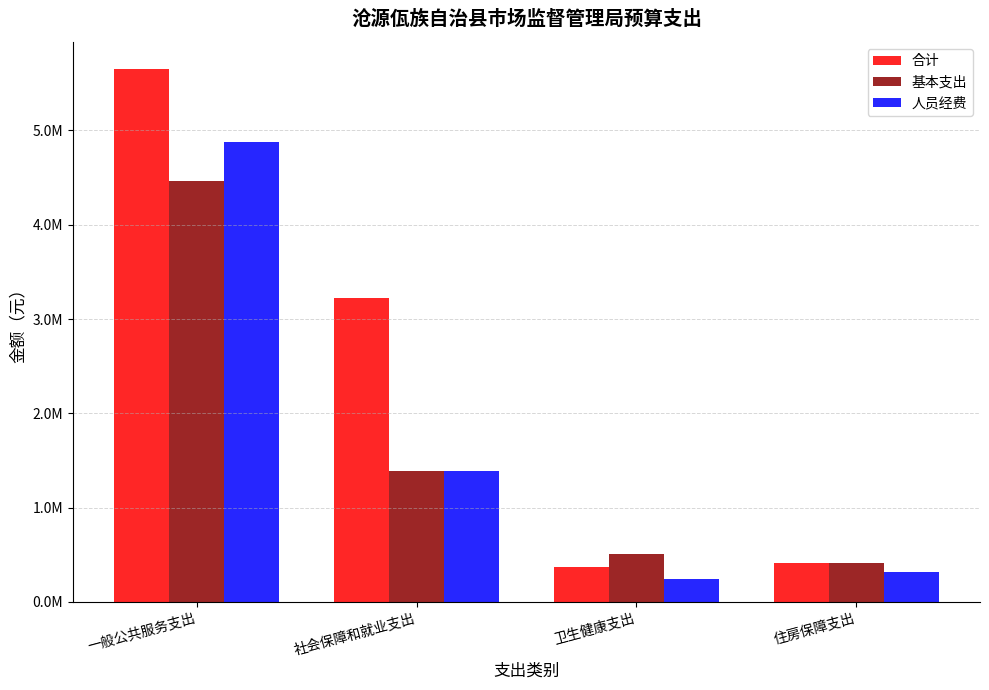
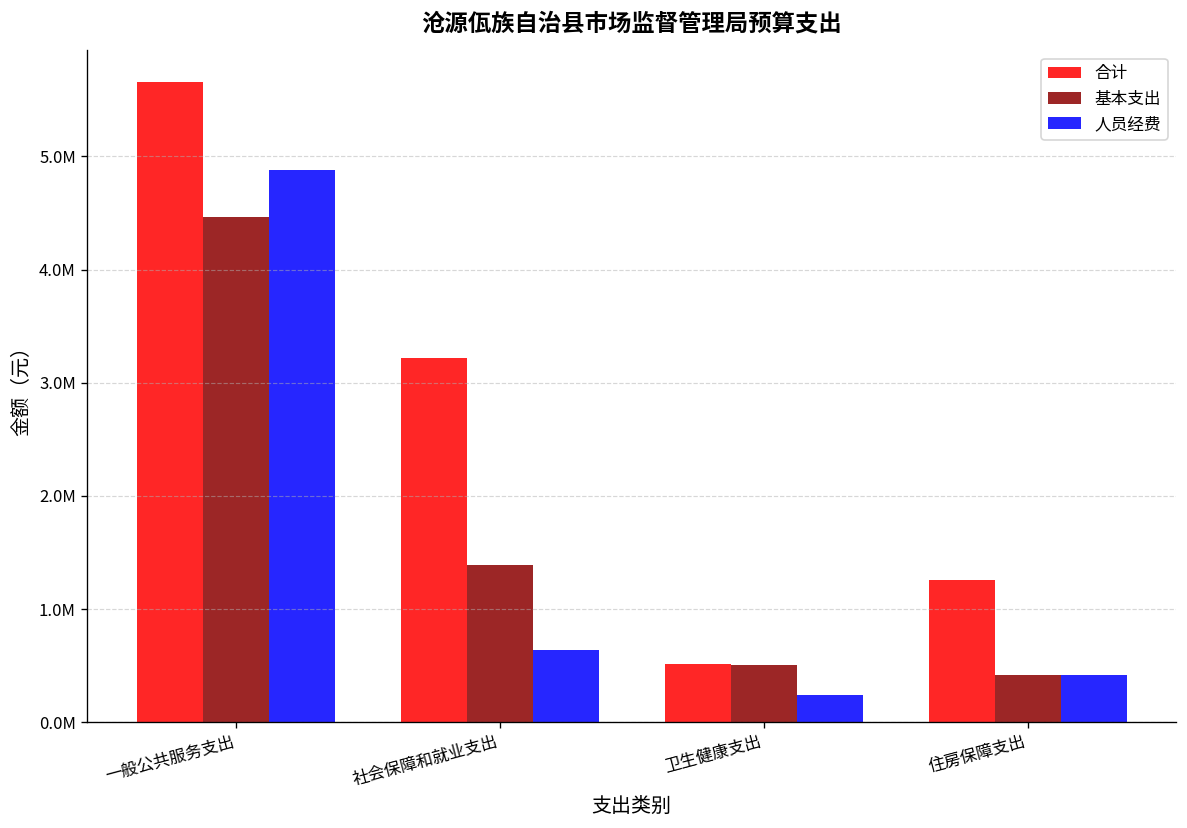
  {
    "合计": {
      "一般公共服务支出": 5700000,
      "社会保障和就业支出": 3200000,
-     "卫生健康支出": 400000,
-     "住房保障支出": 400000
+     "卫生健康支出": 500000,
+     "住房保障支出": 1300000
    },
    "基本支出": {
      "一般公共服务支出": 4500000,
      "社会保障和就业支出": 1400000,
      "卫生健康支出": 500000,
      "住房保障支出": 400000
    },
    "人员经费": {
      "一般公共服务支出": 4900000,
-     "社会保障和就业支出": 1400000,
+     "社会保障和就业支出": 600000,
      "卫生健康支出": 200000,
-     "住房保障支出": 300000
+     "住房保障支出": 400000
    }
  }
